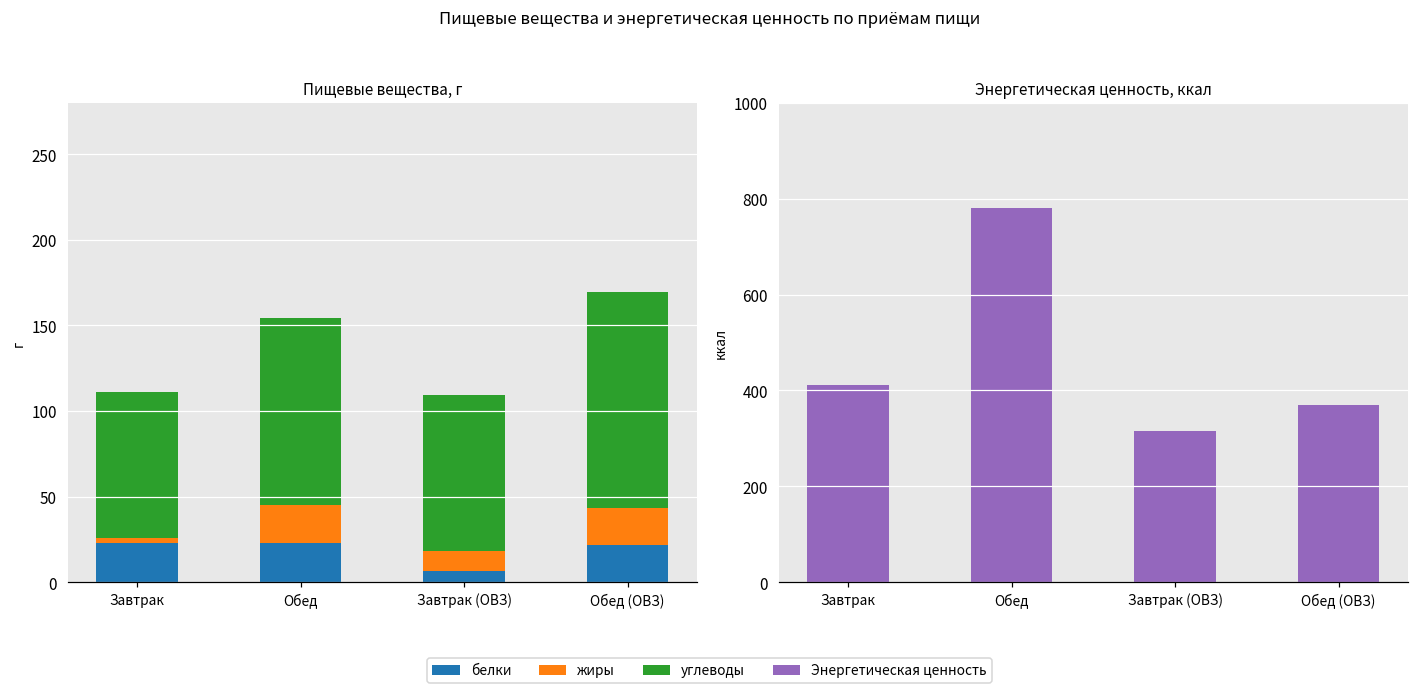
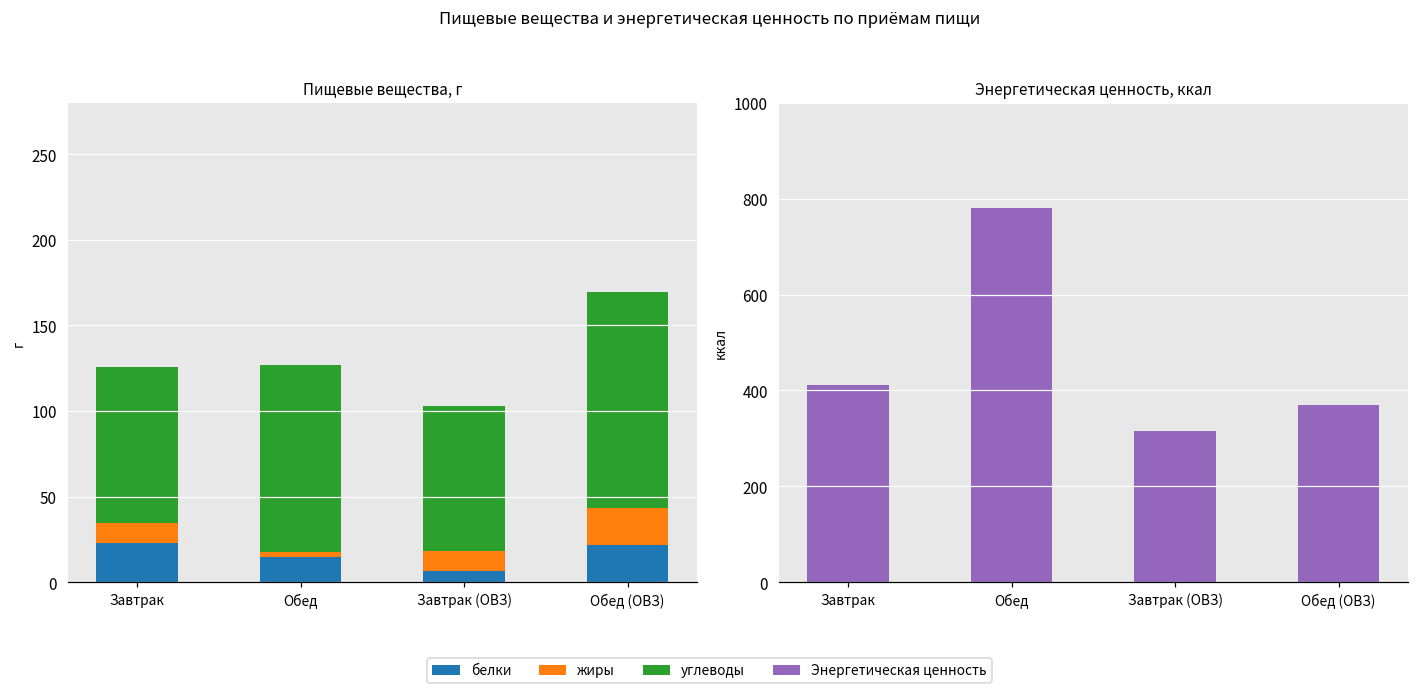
  {
    "Пищевые вещества, г": {
      "белки": {
        "Завтрак": 23,
-       "Обед": 23,
+       "Обед": 15,
        "Завтрак (ОВЗ)": 6,
        "Обед (ОВЗ)": 22
      },
      "жиры": {
-       "Завтрак": 3,
-       "Обед": 22,
+       "Завтрак": 12,
+       "Обед": 3,
        "Завтрак (ОВЗ)": 12,
        "Обед (ОВЗ)": 22
      },
      "углеводы": {
-       "Завтрак": 85,
+       "Завтрак": 91,
        "Обед": 109,
-       "Завтрак (ОВЗ)": 91,
+       "Завтрак (ОВЗ)": 85,
        "Обед (ОВЗ)": 126
      }
    },
    "Энергетическая ценность, ккал": {
      "Завтрак": 410,
      "Обед": 780,
      "Завтрак (ОВЗ)": 320,
      "Обед (ОВЗ)": 370
    }
  }
